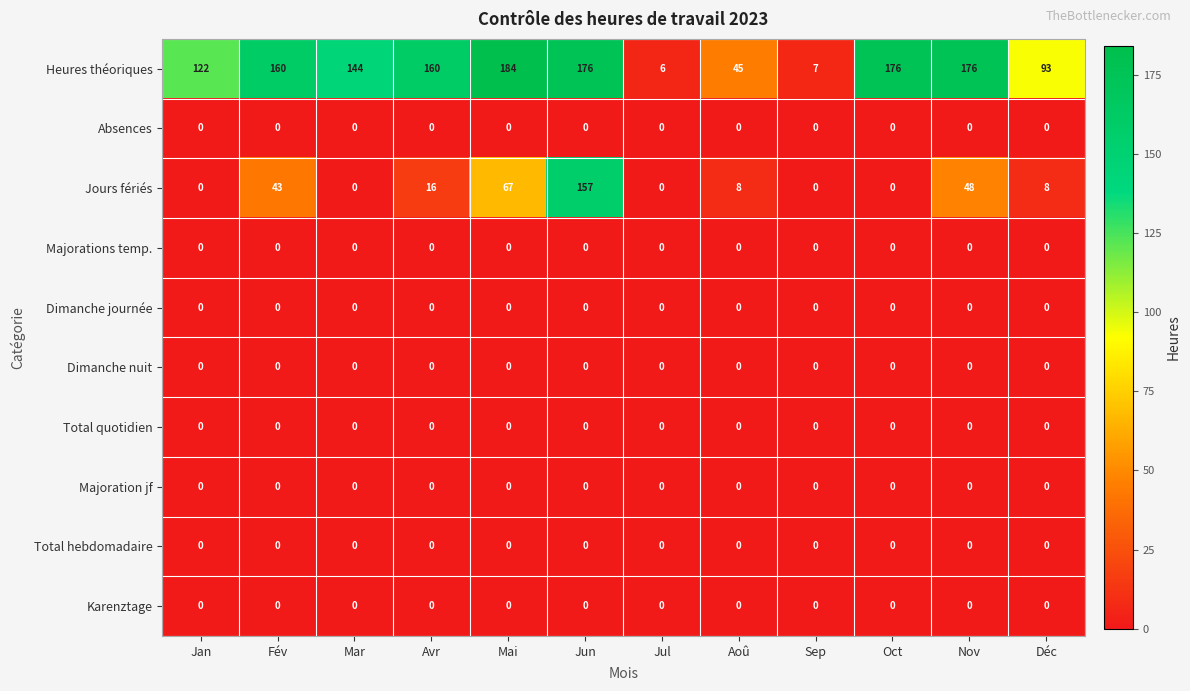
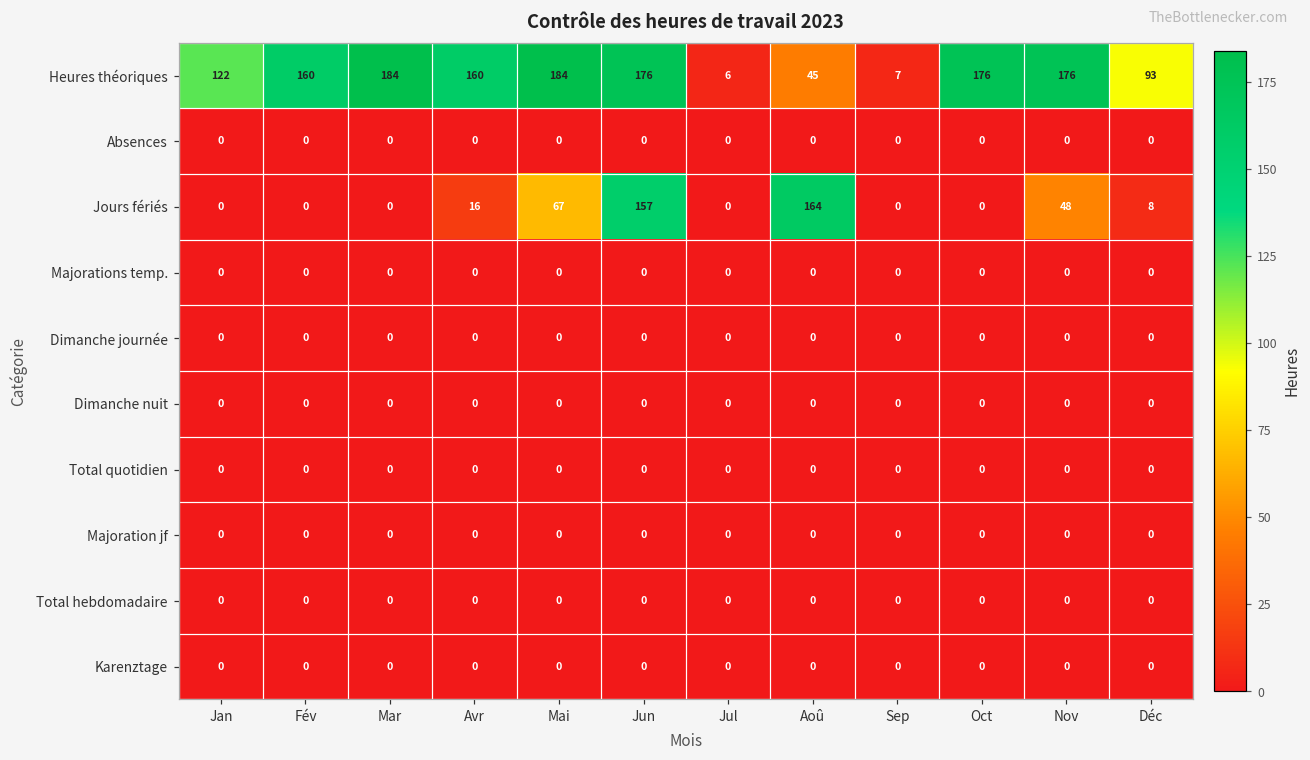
  {
    "Heures théoriques": {
      "Jan": 122,
      "Fév": 160,
-     "Mar": 144,
+     "Mar": 184,
      "Avr": 160,
      "Mai": 184,
      "Jun": 176,
      "Jul": 6,
      "Aoû": 45,
      "Sep": 7,
      "Oct": 176,
      "Nov": 176,
      "Déc": 93
    },
    "Absences": {
      "Jan": 0,
      "Fév": 0,
      "Mar": 0,
      "Avr": 0,
      "Mai": 0,
      "Jun": 0,
      "Jul": 0,
      "Aoû": 0,
      "Sep": 0,
      "Oct": 0,
      "Nov": 0,
      "Déc": 0
    },
    "Jours fériés": {
      "Jan": 0,
-     "Fév": 43,
+     "Fév": 0,
      "Mar": 0,
      "Avr": 16,
      "Mai": 67,
      "Jun": 157,
      "Jul": 0,
-     "Aoû": 8,
+     "Aoû": 164,
      "Sep": 0,
      "Oct": 0,
      "Nov": 48,
      "Déc": 8
    },
    "Majorations temp.": {
      "Jan": 0,
      "Fév": 0,
      "Mar": 0,
      "Avr": 0,
      "Mai": 0,
      "Jun": 0,
      "Jul": 0,
      "Aoû": 0,
      "Sep": 0,
      "Oct": 0,
      "Nov": 0,
      "Déc": 0
    },
    "Dimanche journée": {
      "Jan": 0,
      "Fév": 0,
      "Mar": 0,
      "Avr": 0,
      "Mai": 0,
      "Jun": 0,
      "Jul": 0,
      "Aoû": 0,
      "Sep": 0,
      "Oct": 0,
      "Nov": 0,
      "Déc": 0
    },
    "Dimanche nuit": {
      "Jan": 0,
      "Fév": 0,
      "Mar": 0,
      "Avr": 0,
      "Mai": 0,
      "Jun": 0,
      "Jul": 0,
      "Aoû": 0,
      "Sep": 0,
      "Oct": 0,
      "Nov": 0,
      "Déc": 0
    },
    "Total quotidien": {
      "Jan": 0,
      "Fév": 0,
      "Mar": 0,
      "Avr": 0,
      "Mai": 0,
      "Jun": 0,
      "Jul": 0,
      "Aoû": 0,
      "Sep": 0,
      "Oct": 0,
      "Nov": 0,
      "Déc": 0
    },
    "Majoration jf": {
      "Jan": 0,
      "Fév": 0,
      "Mar": 0,
      "Avr": 0,
      "Mai": 0,
      "Jun": 0,
      "Jul": 0,
      "Aoû": 0,
      "Sep": 0,
      "Oct": 0,
      "Nov": 0,
      "Déc": 0
    },
    "Total hebdomadaire": {
      "Jan": 0,
      "Fév": 0,
      "Mar": 0,
      "Avr": 0,
      "Mai": 0,
      "Jun": 0,
      "Jul": 0,
      "Aoû": 0,
      "Sep": 0,
      "Oct": 0,
      "Nov": 0,
      "Déc": 0
    },
    "Karenztage": {
      "Jan": 0,
      "Fév": 0,
      "Mar": 0,
      "Avr": 0,
      "Mai": 0,
      "Jun": 0,
      "Jul": 0,
      "Aoû": 0,
      "Sep": 0,
      "Oct": 0,
      "Nov": 0,
      "Déc": 0
    }
  }
